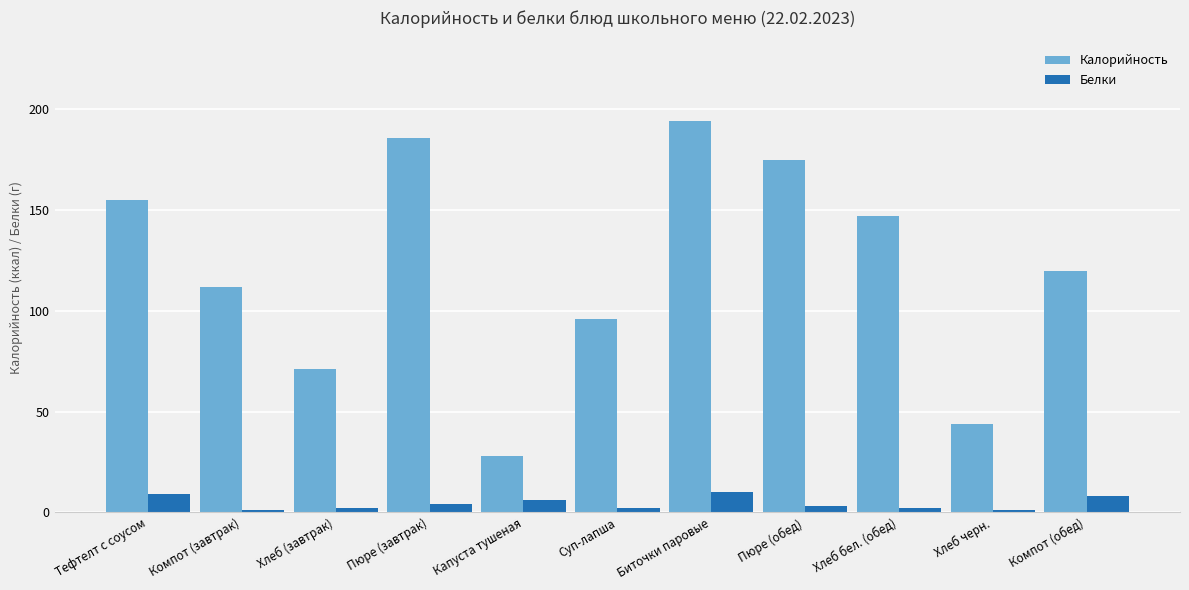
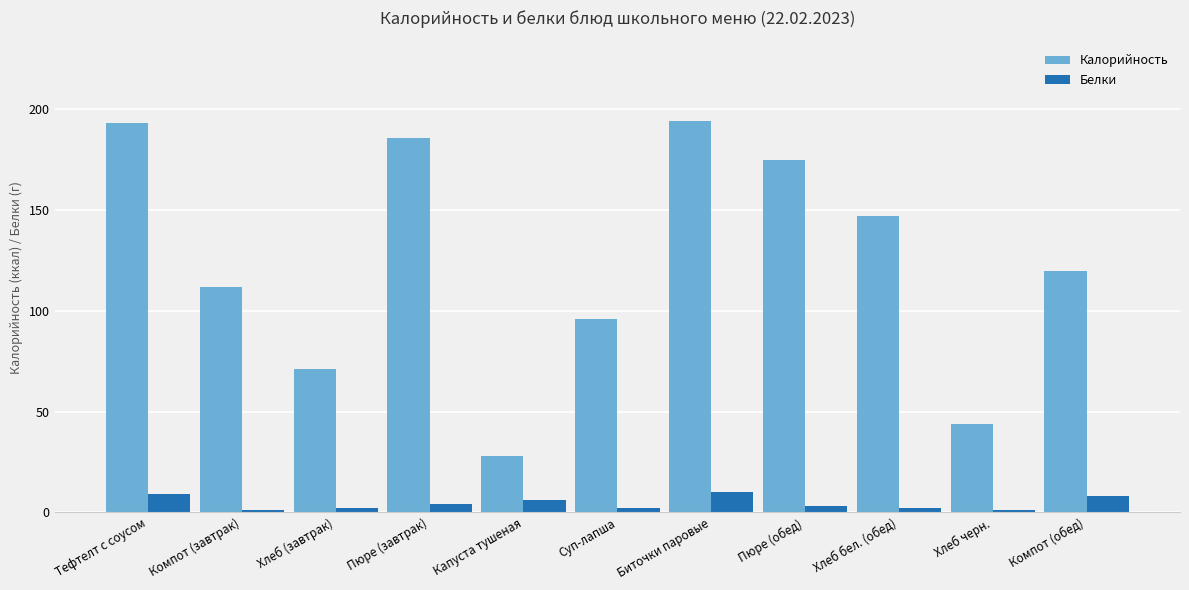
  {
    "Калорийность": {
-     "Тефтелт с соусом": 155,
+     "Тефтелт с соусом": 193,
      "Компот (завтрак)": 112,
      "Хлеб (завтрак)": 71,
      "Пюре (завтрак)": 186,
      "Капуста тушеная": 28,
      "Суп-лапша": 96,
      "Биточки паровые": 194,
      "Пюре (обед)": 175,
      "Хлеб бел. (обед)": 147,
      "Хлеб черн.": 44,
      "Компот (обед)": 120
    },
    "Белки": {
      "Тефтелт с соусом": 9,
      "Хлеб (завтрак)": 2,
      "Пюре (завтрак)": 4,
      "Капуста тушеная": 6,
      "Суп-лапша": 2,
      "Биточки паровые": 10,
      "Пюре (обед)": 3,
      "Хлеб бел. (обед)": 2,
      "Компот (обед)": 8
    }
  }
